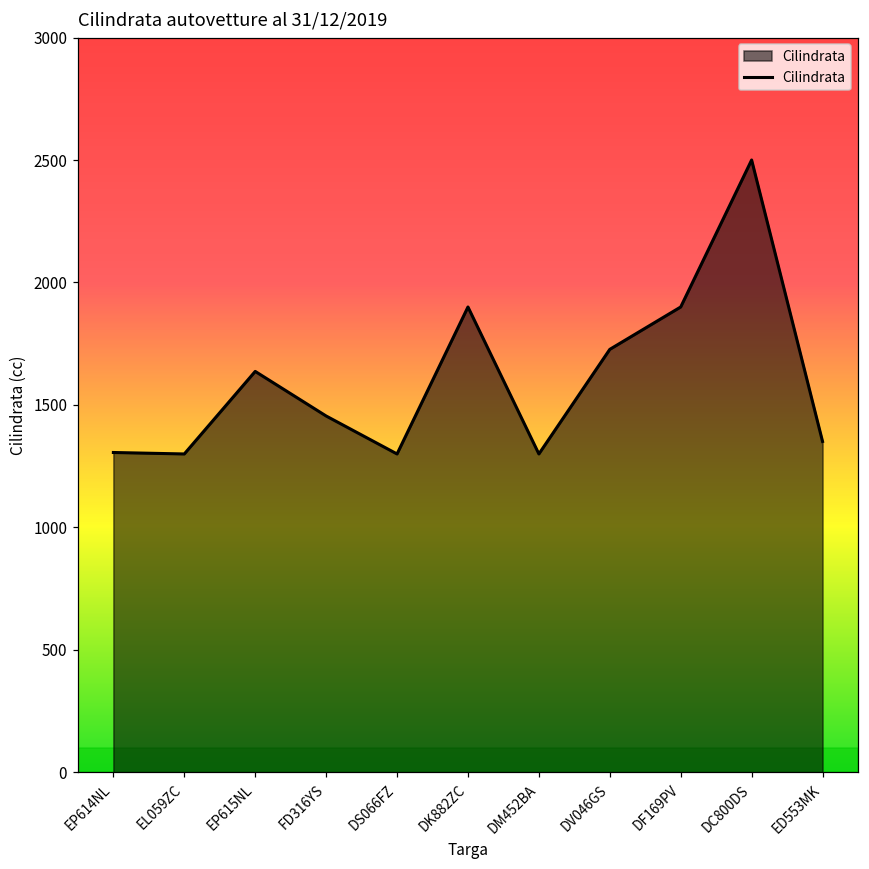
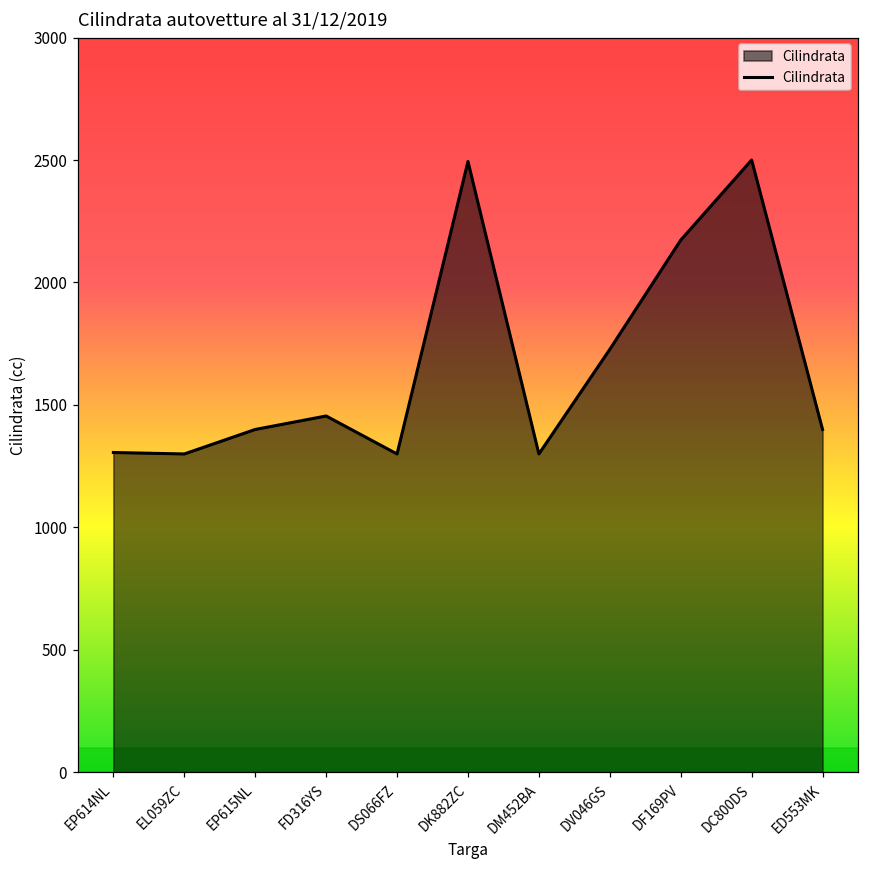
  {
    "EP614NL": 1310,
    "EL059ZC": 1300,
-   "EP615NL": 1640,
+   "EP615NL": 1400,
    "FD316YS": 1460,
    "DS066FZ": 1300,
-   "DK882ZC": 1900,
+   "DK882ZC": 2490,
    "DM452BA": 1300,
    "DV046GS": 1730,
-   "DF169PV": 1900,
+   "DF169PV": 2170,
    "DC800DS": 2500,
-   "ED553MK": 1350
+   "ED553MK": 1400
  }
